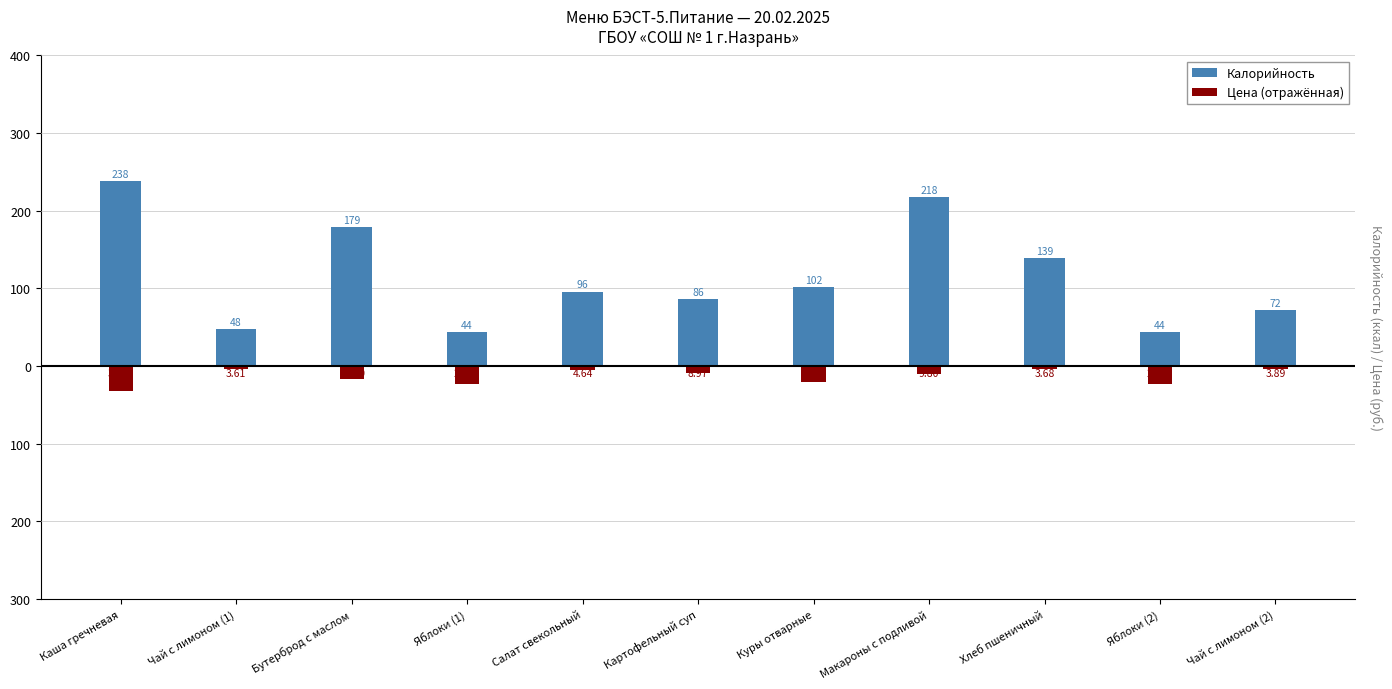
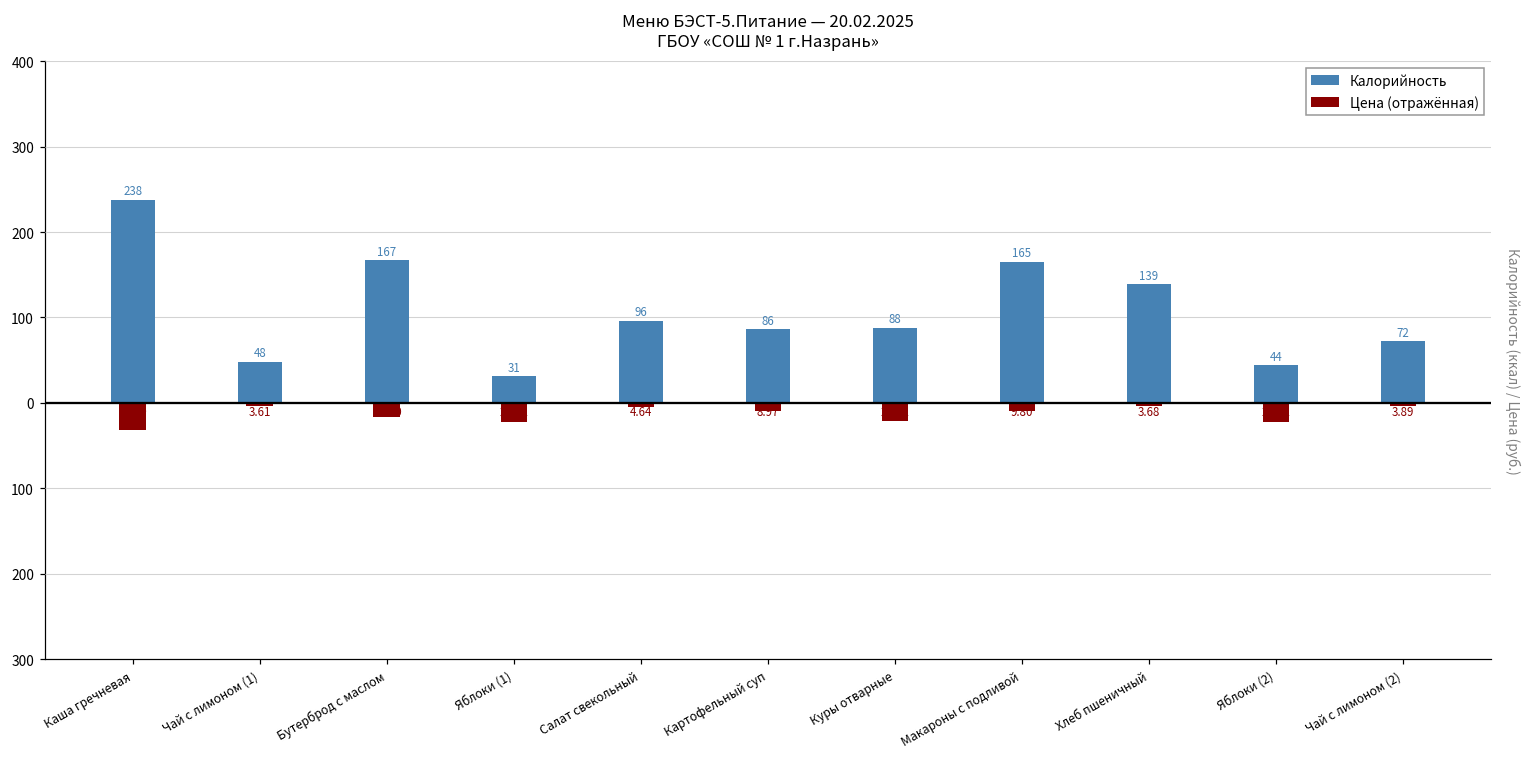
  {
    "Калорийность": {
      "Каша гречневая": 238,
      "Чай с лимоном (1)": 48,
-     "Бутерброд с маслом": 179,
-     "Яблоки (1)": 44,
+     "Бутерброд с маслом": 167,
+     "Яблоки (1)": 31,
      "Салат свекольный": 96,
      "Картофельный суп": 86,
-     "Куры отварные": 102,
-     "Макароны с подливой": 218,
+     "Куры отварные": 88,
+     "Макароны с подливой": 165,
      "Хлеб пшеничный": 139,
      "Яблоки (2)": 44,
      "Чай с лимоном (2)": 72
    }
  }
